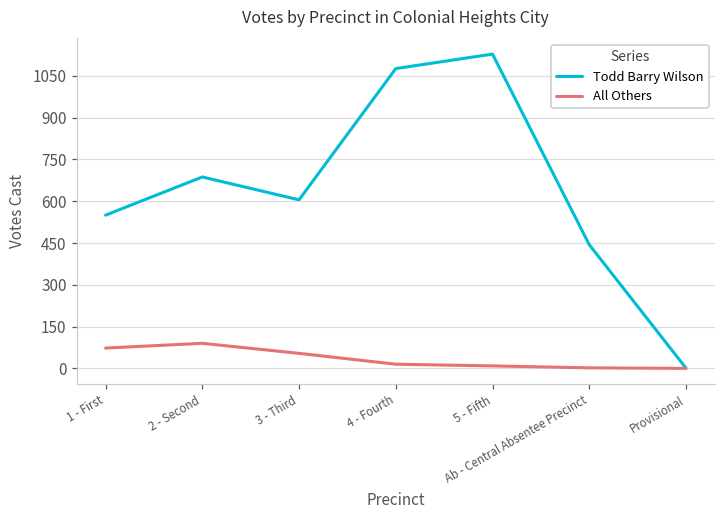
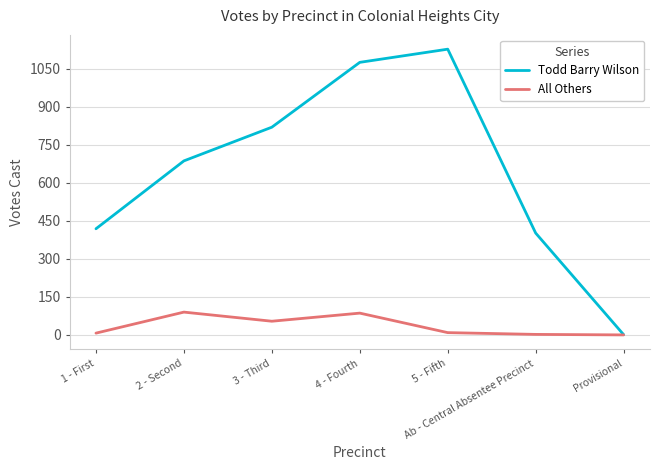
  {
    "Todd Barry Wilson": {
-     "1 - First": 550,
+     "1 - First": 420,
      "2 - Second": 690,
-     "3 - Third": 610,
+     "3 - Third": 820,
      "4 - Fourth": 1080,
      "5 - Fifth": 1130,
-     "Ab - Central Absentee Precinct": 440
+     "Ab - Central Absentee Precinct": 400
    },
    "All Others": {
-     "1 - First": 70,
+     "1 - First": 10,
      "2 - Second": 90,
      "3 - Third": 50,
-     "4 - Fourth": 20,
+     "4 - Fourth": 90,
      "5 - Fifth": 10,
      "Ab - Central Absentee Precinct": 0
    }
  }
